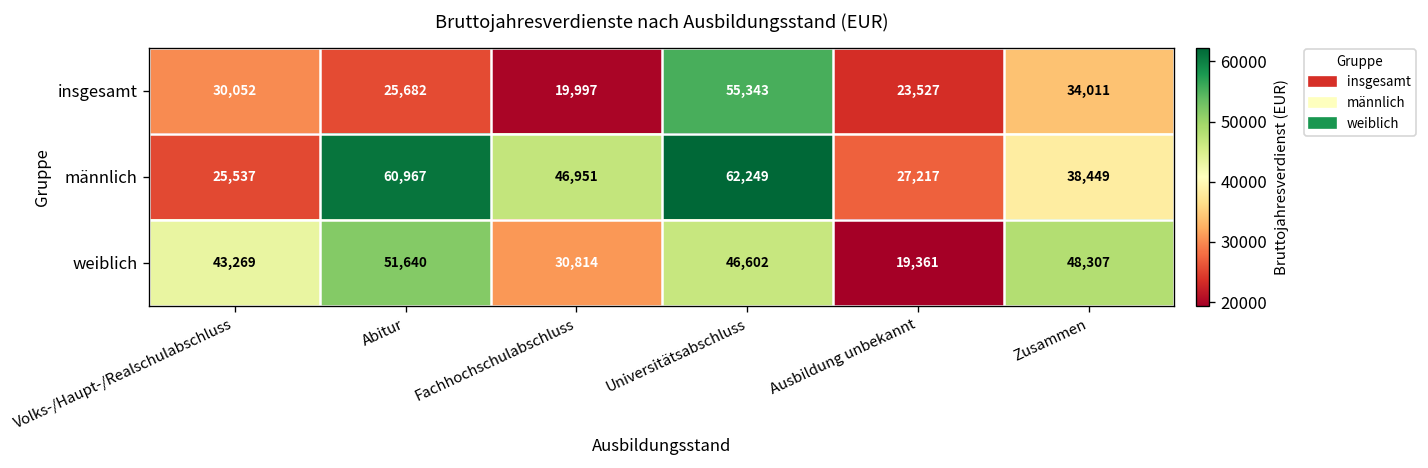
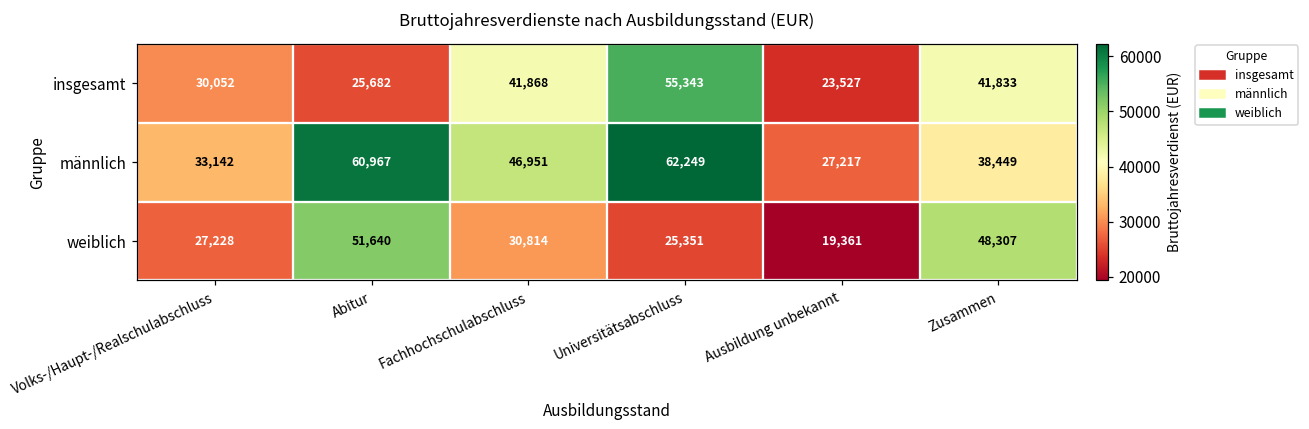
  {
    "insgesamt": {
      "Volks-/Haupt-/Realschulabschluss": "30,052",
      "Abitur": "25,682",
-     "Fachhochschulabschluss": "19,997",
+     "Fachhochschulabschluss": "41,868",
      "Universitätsabschluss": "55,343",
      "Ausbildung unbekannt": "23,527",
-     "Zusammen": "34,011"
+     "Zusammen": "41,833"
    },
    "männlich": {
-     "Volks-/Haupt-/Realschulabschluss": "25,537",
+     "Volks-/Haupt-/Realschulabschluss": "33,142",
      "Abitur": "60,967",
      "Fachhochschulabschluss": "46,951",
      "Universitätsabschluss": "62,249",
      "Ausbildung unbekannt": "27,217",
      "Zusammen": "38,449"
    },
    "weiblich": {
-     "Volks-/Haupt-/Realschulabschluss": "43,269",
+     "Volks-/Haupt-/Realschulabschluss": "27,228",
      "Abitur": "51,640",
      "Fachhochschulabschluss": "30,814",
-     "Universitätsabschluss": "46,602",
+     "Universitätsabschluss": "25,351",
      "Ausbildung unbekannt": "19,361",
      "Zusammen": "48,307"
    }
  }
